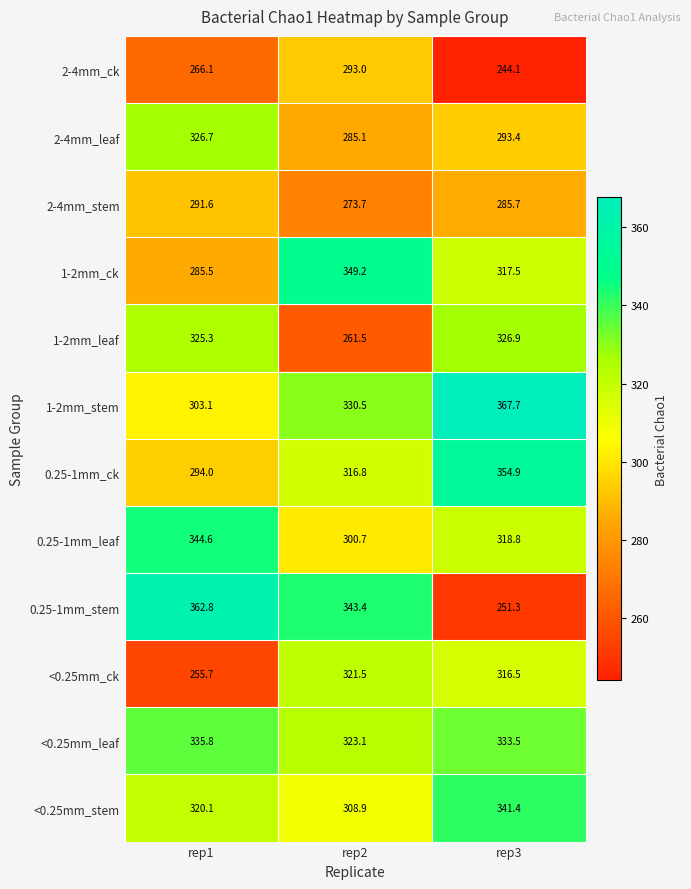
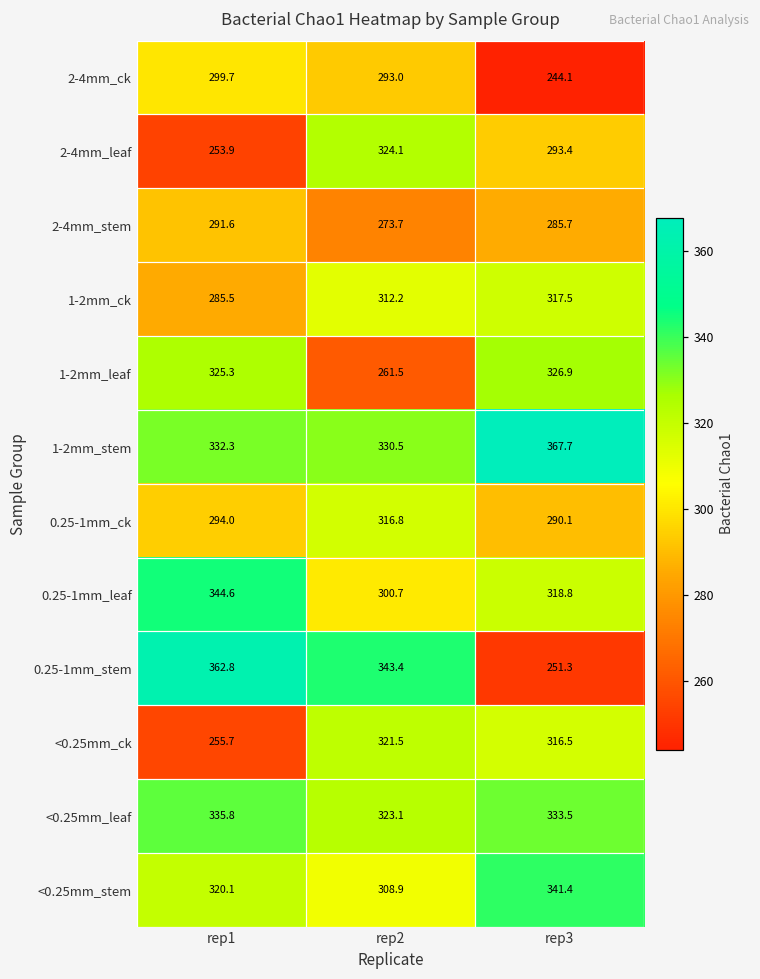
  {
    "2-4mm_ck": {
-     "rep1": 266.1,
+     "rep1": 299.7,
      "rep2": 293.0,
      "rep3": 244.1
    },
    "2-4mm_leaf": {
-     "rep1": 326.7,
-     "rep2": 285.1,
+     "rep1": 253.9,
+     "rep2": 324.1,
      "rep3": 293.4
    },
    "2-4mm_stem": {
      "rep1": 291.6,
      "rep2": 273.7,
      "rep3": 285.7
    },
    "1-2mm_ck": {
      "rep1": 285.5,
-     "rep2": 349.2,
+     "rep2": 312.2,
      "rep3": 317.5
    },
    "1-2mm_leaf": {
      "rep1": 325.3,
      "rep2": 261.5,
      "rep3": 326.9
    },
    "1-2mm_stem": {
-     "rep1": 303.1,
+     "rep1": 332.3,
      "rep2": 330.5,
      "rep3": 367.7
    },
    "0.25-1mm_ck": {
      "rep1": 294.0,
      "rep2": 316.8,
-     "rep3": 354.9
+     "rep3": 290.1
    },
    "0.25-1mm_leaf": {
      "rep1": 344.6,
      "rep2": 300.7,
      "rep3": 318.8
    },
    "0.25-1mm_stem": {
      "rep1": 362.8,
      "rep2": 343.4,
      "rep3": 251.3
    },
    "<0.25mm_ck": {
      "rep1": 255.7,
      "rep2": 321.5,
      "rep3": 316.5
    },
    "<0.25mm_leaf": {
      "rep1": 335.8,
      "rep2": 323.1,
      "rep3": 333.5
    },
    "<0.25mm_stem": {
      "rep1": 320.1,
      "rep2": 308.9,
      "rep3": 341.4
    }
  }
